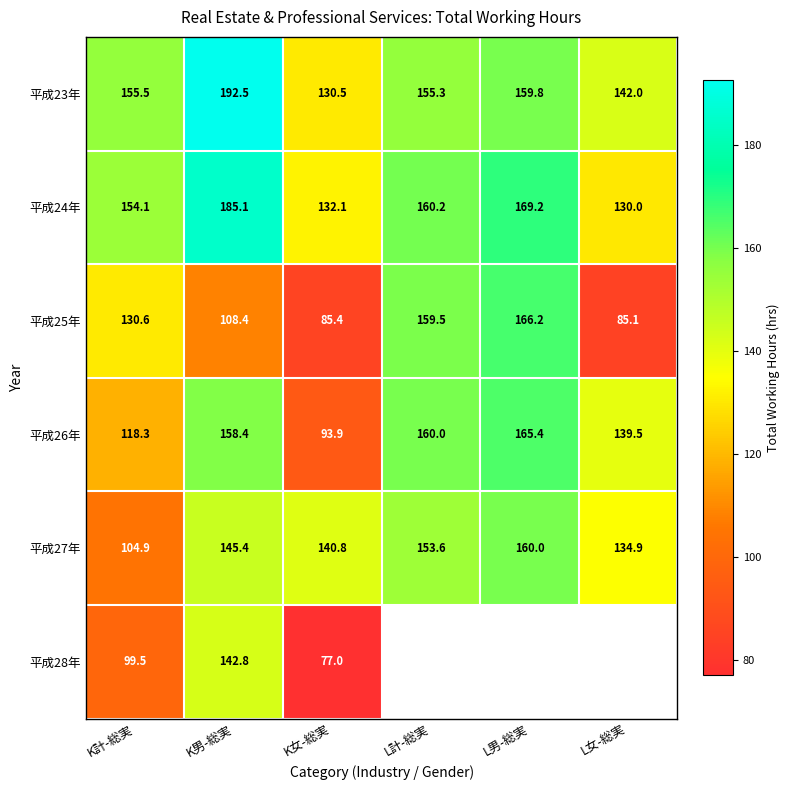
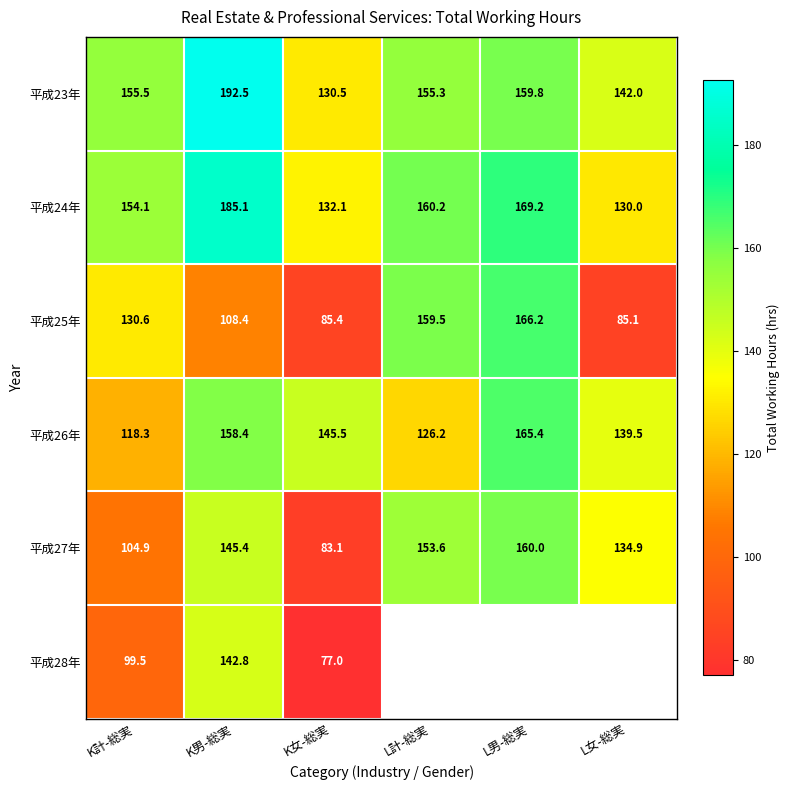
  {
    "平成23年": {
      "K計-総実": 155.5,
      "K男-総実": 192.5,
      "K女-総実": 130.5,
      "L計-総実": 155.3,
      "L男-総実": 159.8,
      "L女-総実": 142.0
    },
    "平成24年": {
      "K計-総実": 154.1,
      "K男-総実": 185.1,
      "K女-総実": 132.1,
      "L計-総実": 160.2,
      "L男-総実": 169.2,
      "L女-総実": 130.0
    },
    "平成25年": {
      "K計-総実": 130.6,
      "K男-総実": 108.4,
      "K女-総実": 85.4,
      "L計-総実": 159.5,
      "L男-総実": 166.2,
      "L女-総実": 85.1
    },
    "平成26年": {
      "K計-総実": 118.3,
      "K男-総実": 158.4,
-     "K女-総実": 93.9,
-     "L計-総実": 160.0,
+     "K女-総実": 145.5,
+     "L計-総実": 126.2,
      "L男-総実": 165.4,
      "L女-総実": 139.5
    },
    "平成27年": {
      "K計-総実": 104.9,
      "K男-総実": 145.4,
-     "K女-総実": 140.8,
+     "K女-総実": 83.1,
      "L計-総実": 153.6,
      "L男-総実": 160.0,
      "L女-総実": 134.9
    },
    "平成28年": {
      "K計-総実": 99.5,
      "K男-総実": 142.8,
      "K女-総実": 77.0
    }
  }
